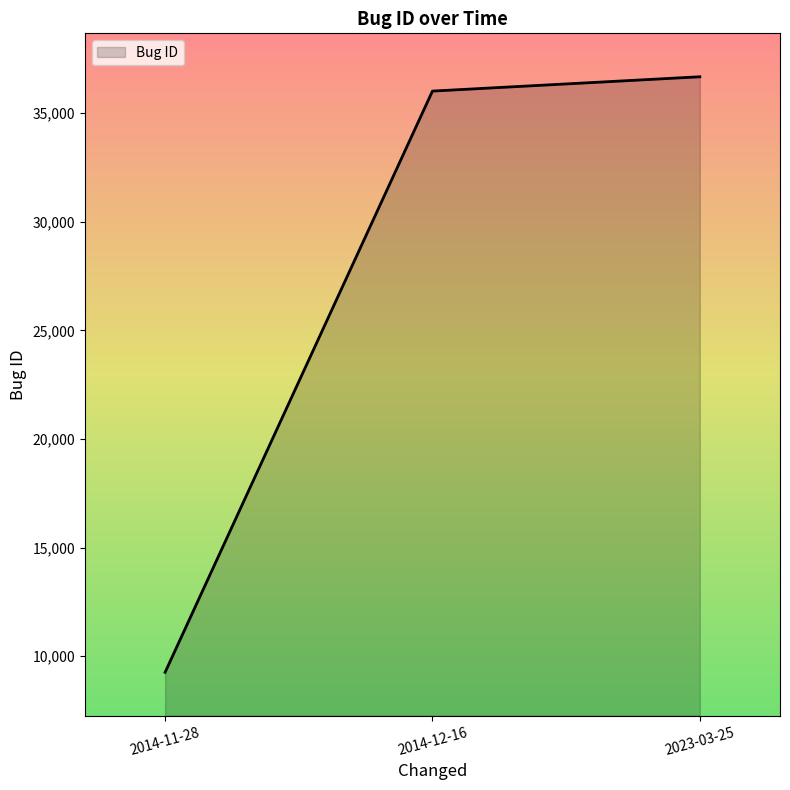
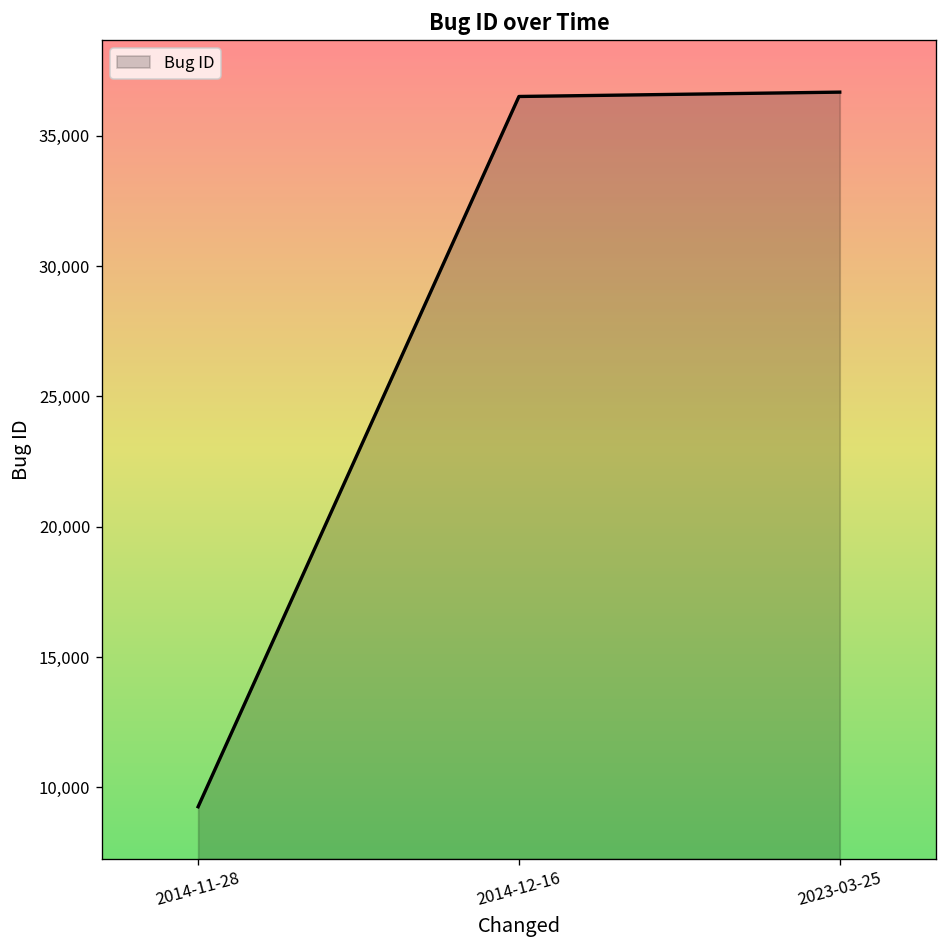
  {
    "2014-11-28": "9,300",
-   "2014-12-16": "36,000",
+   "2014-12-16": "36,500",
    "2023-03-25": "36,700"
  }
